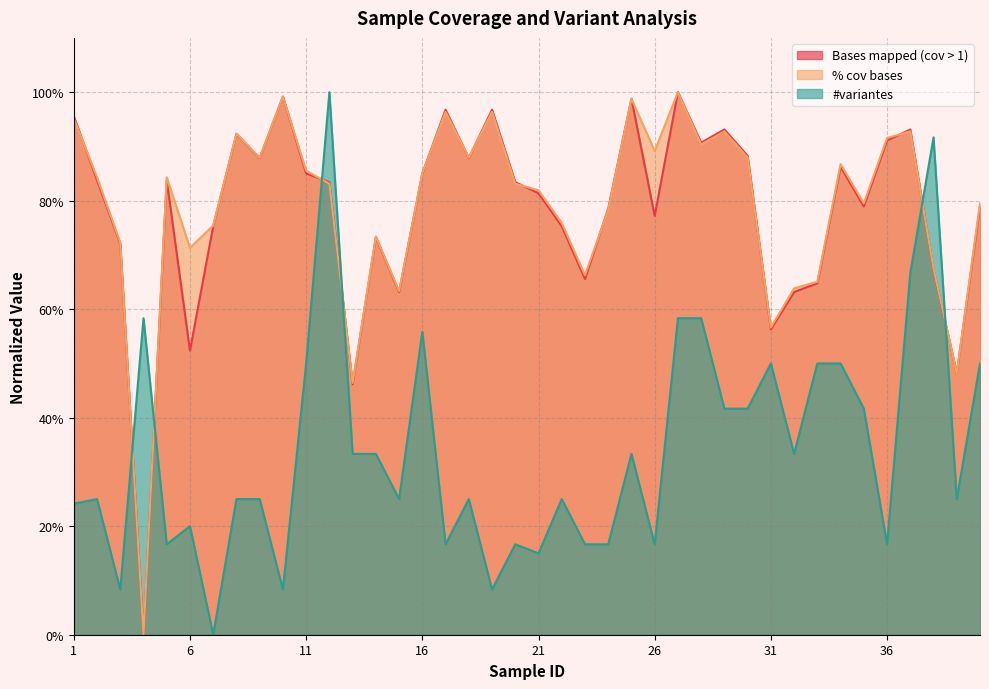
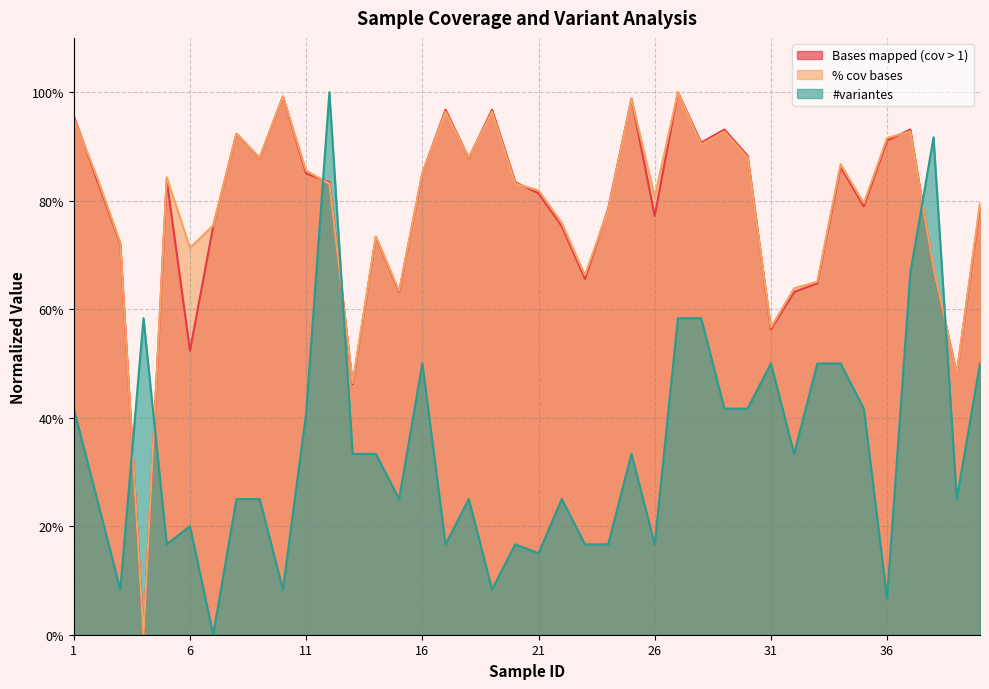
  {
    "Bases mapped (cov > 1)": {
      "6": "52%",
      "11": "85%",
      "21": "81%",
      "26": "77%"
    },
    "% cov bases": {
      "6": "71%",
      "11": "86%",
      "21": "82%",
-     "26": "89%"
+     "26": "81%"
    },
    "#variantes": {
-     "1": "24%",
+     "1": "42%",
      "6": "20%",
-     "11": "50%",
-     "16": "56%",
+     "11": "41%",
+     "16": "50%",
      "21": "15%",
      "26": "17%",
      "31": "50%",
-     "36": "17%"
+     "36": "7%"
    }
  }
